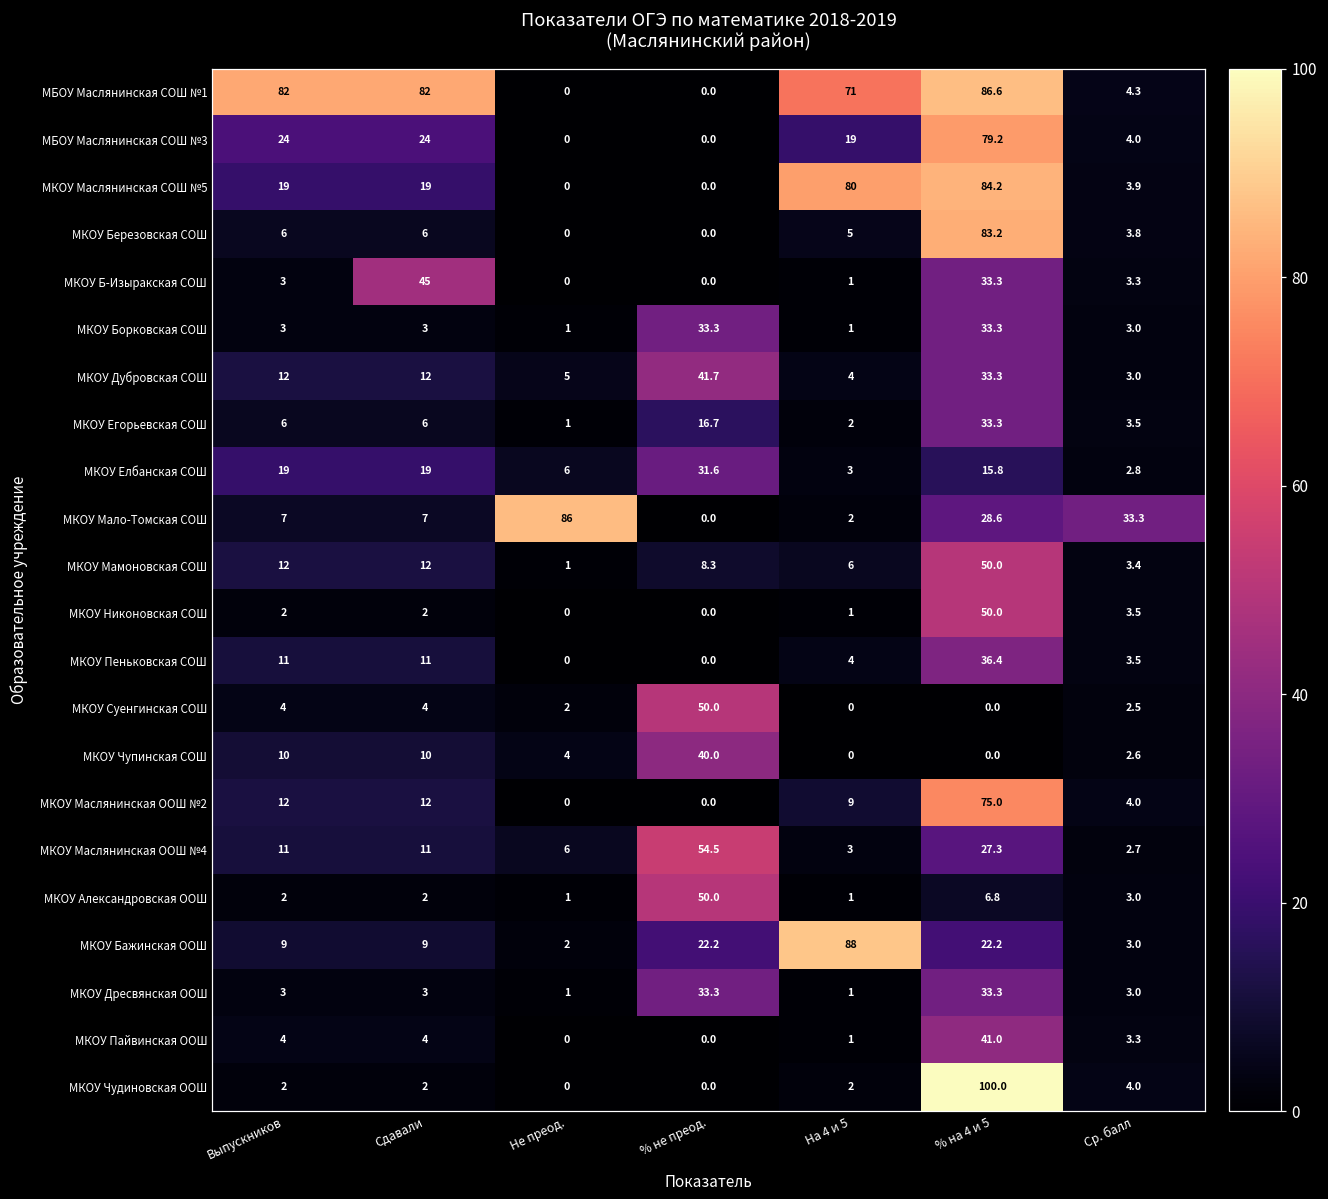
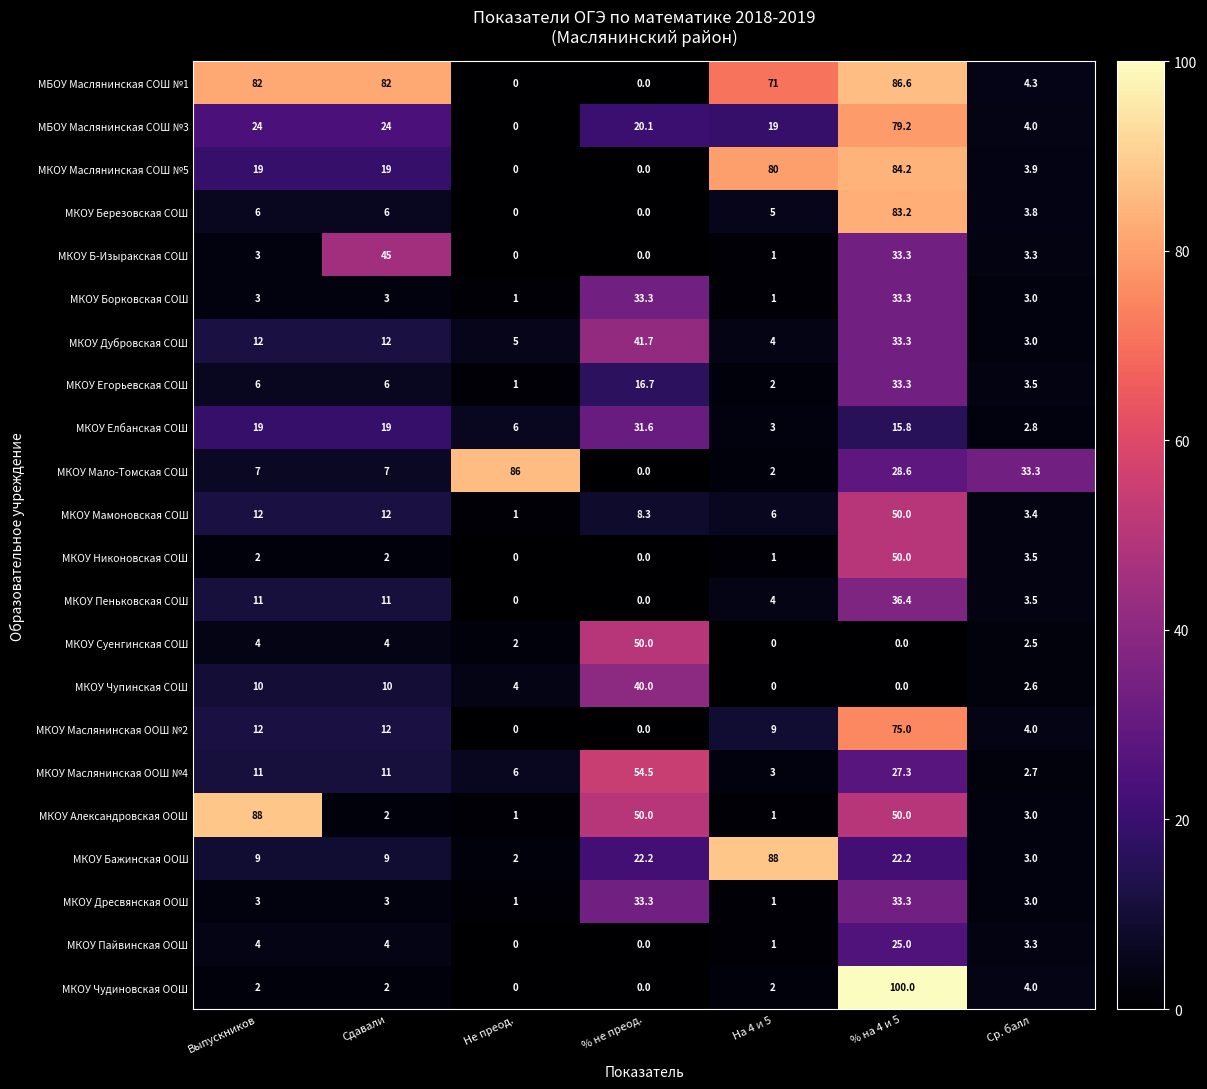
  {
    "МБОУ Маслянинская СОШ №1": {
      "Выпускников": 82,
      "Сдавали": 82,
      "Не преод.": 0,
      "% не преод.": 0.0,
      "На 4 и 5": 71,
      "% на 4 и 5": 86.6,
      "Ср. балл": 4.3
    },
    "МБОУ Маслянинская СОШ №3": {
      "Выпускников": 24,
      "Сдавали": 24,
      "Не преод.": 0,
-     "% не преод.": 0.0,
+     "% не преод.": 20.1,
      "На 4 и 5": 19,
      "% на 4 и 5": 79.2,
      "Ср. балл": 4.0
    },
    "МКОУ Маслянинская СОШ №5": {
      "Выпускников": 19,
      "Сдавали": 19,
      "Не преод.": 0,
      "% не преод.": 0.0,
      "На 4 и 5": 80,
      "% на 4 и 5": 84.2,
      "Ср. балл": 3.9
    },
    "МКОУ Березовская СОШ": {
      "Выпускников": 6,
      "Сдавали": 6,
      "Не преод.": 0,
      "% не преод.": 0.0,
      "На 4 и 5": 5,
      "% на 4 и 5": 83.2,
      "Ср. балл": 3.8
    },
    "МКОУ Б-Изыракская СОШ": {
      "Выпускников": 3,
      "Сдавали": 45,
      "Не преод.": 0,
      "% не преод.": 0.0,
      "На 4 и 5": 1,
      "% на 4 и 5": 33.3,
      "Ср. балл": 3.3
    },
    "МКОУ Борковская СОШ": {
      "Выпускников": 3,
      "Сдавали": 3,
      "Не преод.": 1,
      "% не преод.": 33.3,
      "На 4 и 5": 1,
      "% на 4 и 5": 33.3,
      "Ср. балл": 3.0
    },
    "МКОУ Дубровская СОШ": {
      "Выпускников": 12,
      "Сдавали": 12,
      "Не преод.": 5,
      "% не преод.": 41.7,
      "На 4 и 5": 4,
      "% на 4 и 5": 33.3,
      "Ср. балл": 3.0
    },
    "МКОУ Егорьевская СОШ": {
      "Выпускников": 6,
      "Сдавали": 6,
      "Не преод.": 1,
      "% не преод.": 16.7,
      "На 4 и 5": 2,
      "% на 4 и 5": 33.3,
      "Ср. балл": 3.5
    },
    "МКОУ Елбанская СОШ": {
      "Выпускников": 19,
      "Сдавали": 19,
      "Не преод.": 6,
      "% не преод.": 31.6,
      "На 4 и 5": 3,
      "% на 4 и 5": 15.8,
      "Ср. балл": 2.8
    },
    "МКОУ Мало-Томская СОШ": {
      "Выпускников": 7,
      "Сдавали": 7,
      "Не преод.": 86,
      "% не преод.": 0.0,
      "На 4 и 5": 2,
      "% на 4 и 5": 28.6,
      "Ср. балл": 33.3
    },
    "МКОУ Мамоновская СОШ": {
      "Выпускников": 12,
      "Сдавали": 12,
      "Не преод.": 1,
      "% не преод.": 8.3,
      "На 4 и 5": 6,
      "% на 4 и 5": 50.0,
      "Ср. балл": 3.4
    },
    "МКОУ Никоновская СОШ": {
      "Выпускников": 2,
      "Сдавали": 2,
      "Не преод.": 0,
      "% не преод.": 0.0,
      "На 4 и 5": 1,
      "% на 4 и 5": 50.0,
      "Ср. балл": 3.5
    },
    "МКОУ Пеньковская СОШ": {
      "Выпускников": 11,
      "Сдавали": 11,
      "Не преод.": 0,
      "% не преод.": 0.0,
      "На 4 и 5": 4,
      "% на 4 и 5": 36.4,
      "Ср. балл": 3.5
    },
    "МКОУ Суенгинская СОШ": {
      "Выпускников": 4,
      "Сдавали": 4,
      "Не преод.": 2,
      "% не преод.": 50.0,
      "На 4 и 5": 0,
      "% на 4 и 5": 0.0,
      "Ср. балл": 2.5
    },
    "МКОУ Чупинская СОШ": {
      "Выпускников": 10,
      "Сдавали": 10,
      "Не преод.": 4,
      "% не преод.": 40.0,
      "На 4 и 5": 0,
      "% на 4 и 5": 0.0,
      "Ср. балл": 2.6
    },
    "МКОУ Маслянинская ООШ №2": {
      "Выпускников": 12,
      "Сдавали": 12,
      "Не преод.": 0,
      "% не преод.": 0.0,
      "На 4 и 5": 9,
      "% на 4 и 5": 75.0,
      "Ср. балл": 4.0
    },
    "МКОУ Маслянинская ООШ №4": {
      "Выпускников": 11,
      "Сдавали": 11,
      "Не преод.": 6,
      "% не преод.": 54.5,
      "На 4 и 5": 3,
      "% на 4 и 5": 27.3,
      "Ср. балл": 2.7
    },
    "МКОУ Александровская ООШ": {
-     "Выпускников": 2,
+     "Выпускников": 88,
      "Сдавали": 2,
      "Не преод.": 1,
      "% не преод.": 50.0,
      "На 4 и 5": 1,
-     "% на 4 и 5": 6.8,
+     "% на 4 и 5": 50.0,
      "Ср. балл": 3.0
    },
    "МКОУ Бажинская ООШ": {
      "Выпускников": 9,
      "Сдавали": 9,
      "Не преод.": 2,
      "% не преод.": 22.2,
      "На 4 и 5": 88,
      "% на 4 и 5": 22.2,
      "Ср. балл": 3.0
    },
    "МКОУ Дресвянская ООШ": {
      "Выпускников": 3,
      "Сдавали": 3,
      "Не преод.": 1,
      "% не преод.": 33.3,
      "На 4 и 5": 1,
      "% на 4 и 5": 33.3,
      "Ср. балл": 3.0
    },
    "МКОУ Пайвинская ООШ": {
      "Выпускников": 4,
      "Сдавали": 4,
      "Не преод.": 0,
      "% не преод.": 0.0,
      "На 4 и 5": 1,
-     "% на 4 и 5": 41.0,
+     "% на 4 и 5": 25.0,
      "Ср. балл": 3.3
    },
    "МКОУ Чудиновская ООШ": {
      "Выпускников": 2,
      "Сдавали": 2,
      "Не преод.": 0,
      "% не преод.": 0.0,
      "На 4 и 5": 2,
      "% на 4 и 5": 100.0,
      "Ср. балл": 4.0
    }
  }
